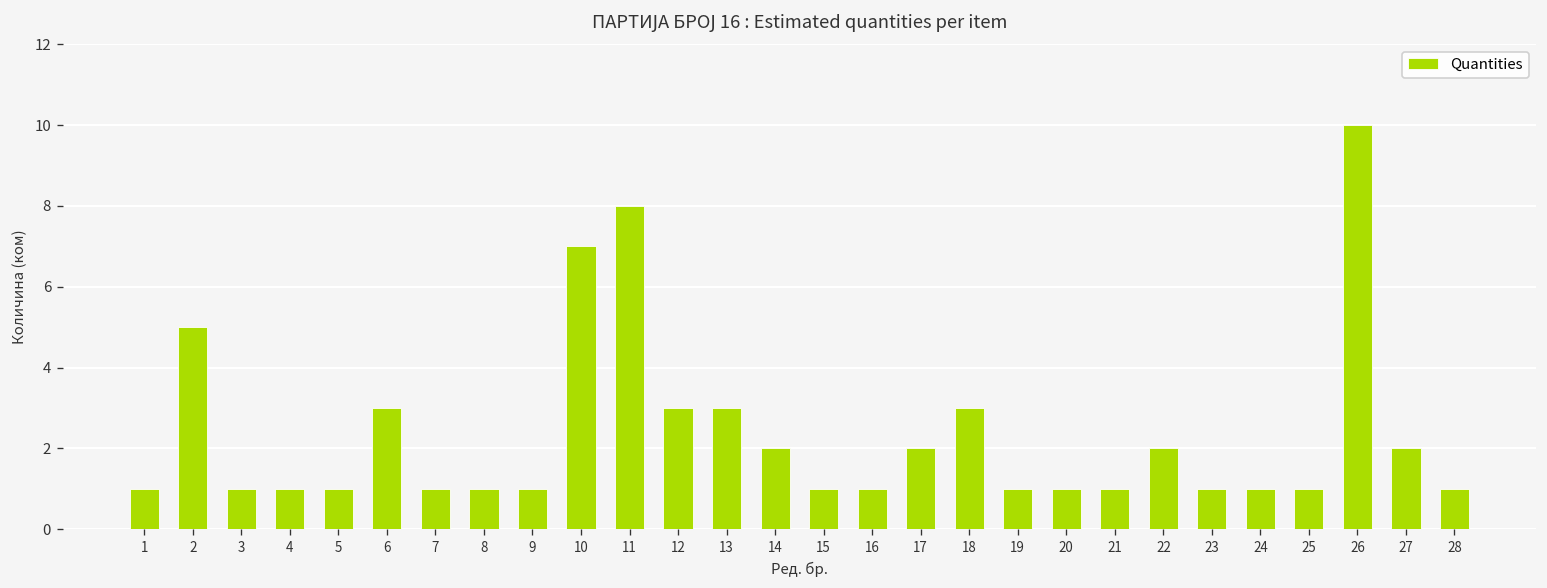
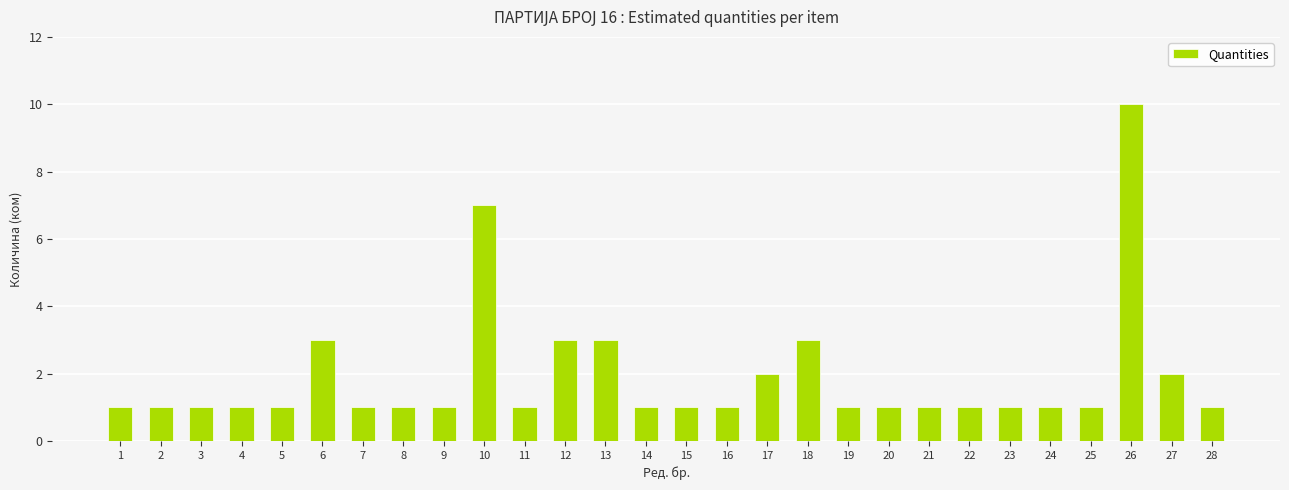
  {
    "1": 1,
-   "2": 5,
+   "2": 1,
    "3": 1,
    "4": 1,
    "5": 1,
    "6": 3,
    "7": 1,
    "8": 1,
    "9": 1,
    "10": 7,
-   "11": 8,
+   "11": 1,
    "12": 3,
    "13": 3,
-   "14": 2,
+   "14": 1,
    "15": 1,
    "16": 1,
    "17": 2,
    "18": 3,
    "19": 1,
    "20": 1,
    "21": 1,
-   "22": 2,
+   "22": 1,
    "23": 1,
    "24": 1,
    "25": 1,
    "26": 10,
    "27": 2,
    "28": 1
  }
